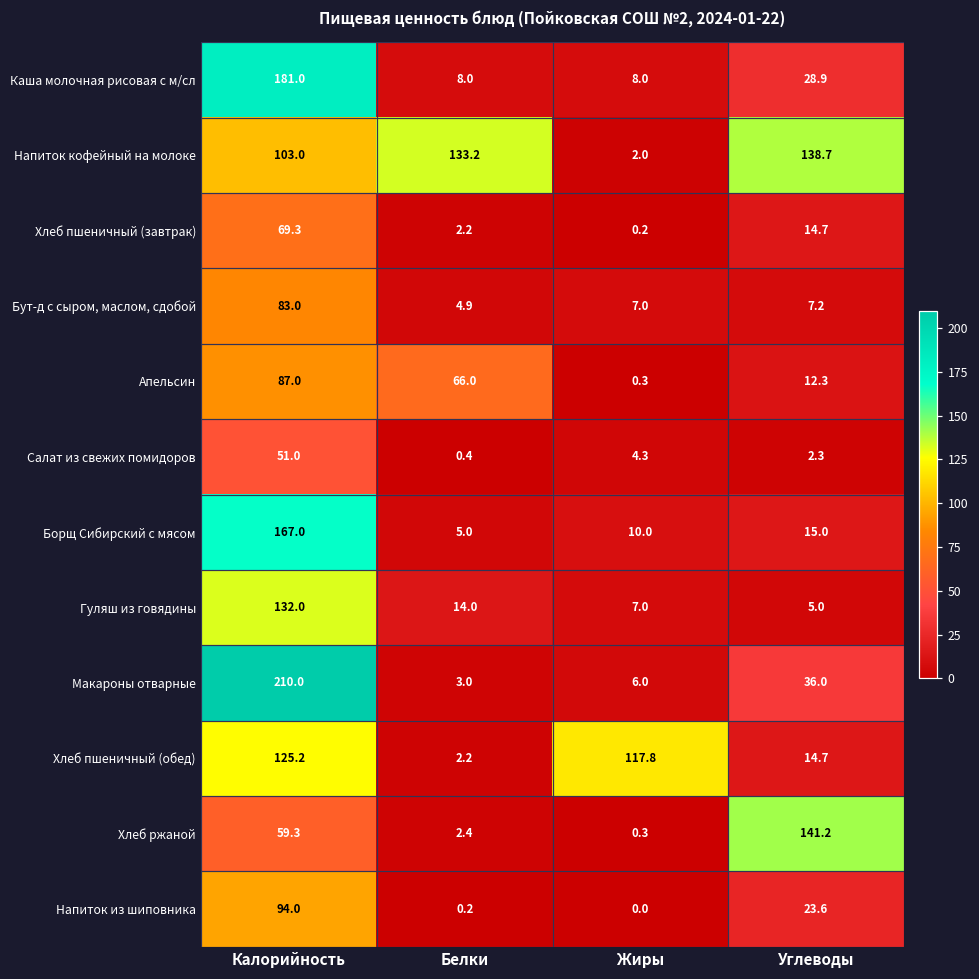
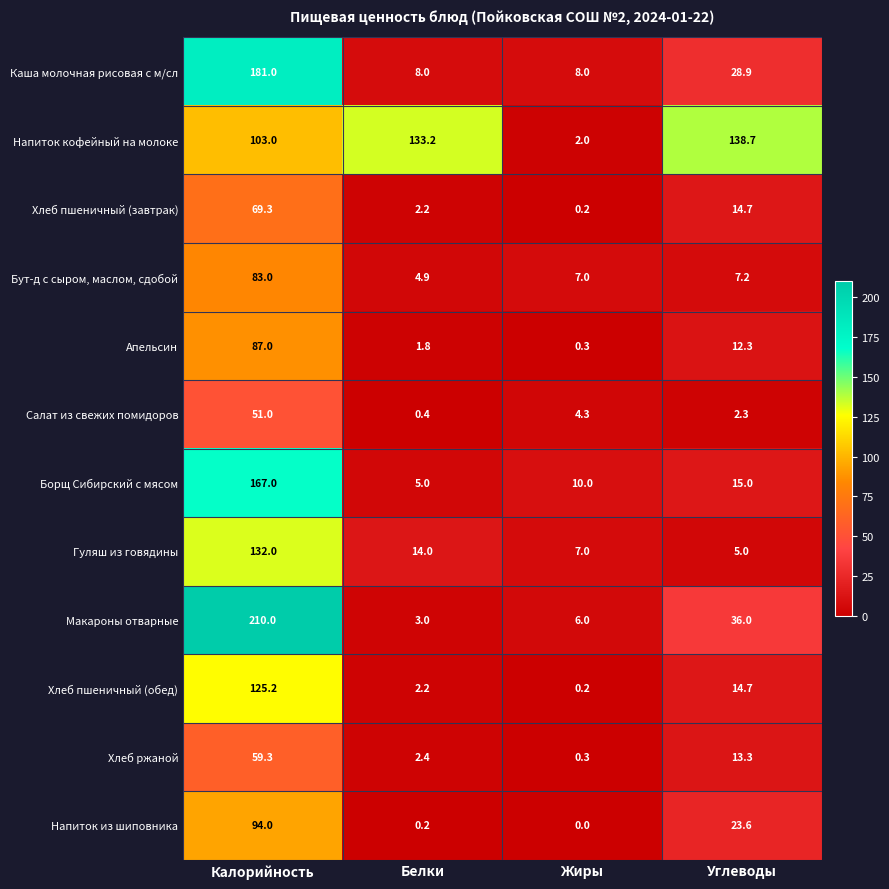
  {
    "Каша молочная рисовая с м/сл": {
      "Калорийность": 181.0,
      "Белки": 8.0,
      "Жиры": 8.0,
      "Углеводы": 28.9
    },
    "Напиток кофейный на молоке": {
      "Калорийность": 103.0,
      "Белки": 133.2,
      "Жиры": 2.0,
      "Углеводы": 138.7
    },
    "Хлеб пшеничный (завтрак)": {
      "Калорийность": 69.3,
      "Белки": 2.2,
      "Жиры": 0.2,
      "Углеводы": 14.7
    },
    "Бут-д с сыром, маслом, сдобой": {
      "Калорийность": 83.0,
      "Белки": 4.9,
      "Жиры": 7.0,
      "Углеводы": 7.2
    },
    "Апельсин": {
      "Калорийность": 87.0,
-     "Белки": 66.0,
+     "Белки": 1.8,
      "Жиры": 0.3,
      "Углеводы": 12.3
    },
    "Салат из свежих помидоров": {
      "Калорийность": 51.0,
      "Белки": 0.4,
      "Жиры": 4.3,
      "Углеводы": 2.3
    },
    "Борщ Сибирский с мясом": {
      "Калорийность": 167.0,
      "Белки": 5.0,
      "Жиры": 10.0,
      "Углеводы": 15.0
    },
    "Гуляш из говядины": {
      "Калорийность": 132.0,
      "Белки": 14.0,
      "Жиры": 7.0,
      "Углеводы": 5.0
    },
    "Макароны отварные": {
      "Калорийность": 210.0,
      "Белки": 3.0,
      "Жиры": 6.0,
      "Углеводы": 36.0
    },
    "Хлеб пшеничный (обед)": {
      "Калорийность": 125.2,
      "Белки": 2.2,
-     "Жиры": 117.8,
+     "Жиры": 0.2,
      "Углеводы": 14.7
    },
    "Хлеб ржаной": {
      "Калорийность": 59.3,
      "Белки": 2.4,
      "Жиры": 0.3,
-     "Углеводы": 141.2
+     "Углеводы": 13.3
    },
    "Напиток из шиповника": {
      "Калорийность": 94.0,
      "Белки": 0.2,
      "Жиры": 0.0,
      "Углеводы": 23.6
    }
  }
